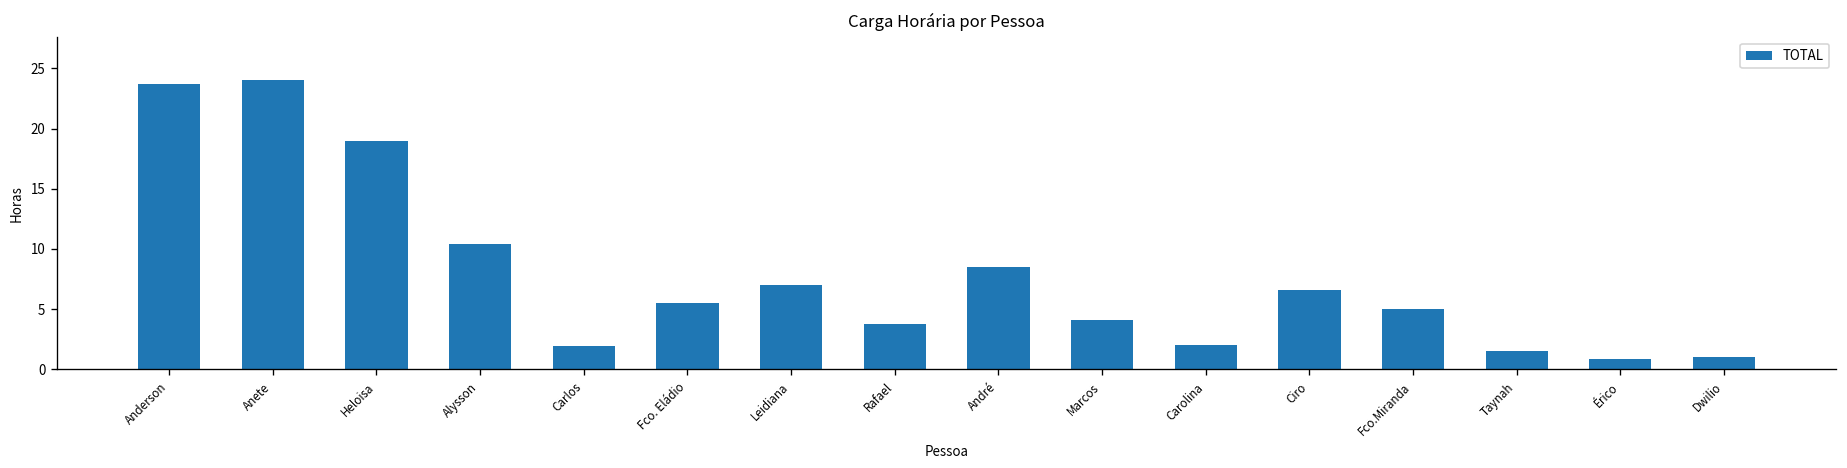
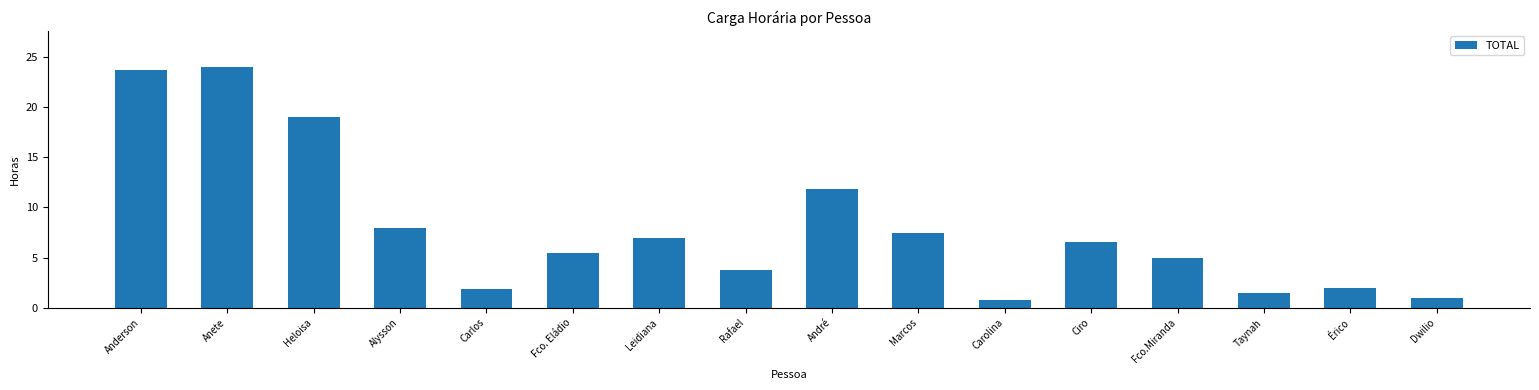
  {
    "Anderson": 23.7,
    "Anete": 24.0,
    "Heloisa": 19.0,
-   "Alysson": 10.4,
+   "Alysson": 8.0,
    "Carlos": 1.9,
    "Fco. Eládio": 5.5,
    "Leidiana": 7.0,
    "Rafael": 3.8,
-   "André": 8.5,
-   "Marcos": 4.1,
-   "Carolina": 2.0,
+   "André": 11.8,
+   "Marcos": 7.5,
+   "Carolina": 0.8,
    "Ciro": 6.6,
    "Fco.Miranda": 5.0,
    "Taynah": 1.5,
-   "Érico": 0.9,
+   "Érico": 2.0,
    "Dwilio": 1.0
  }
